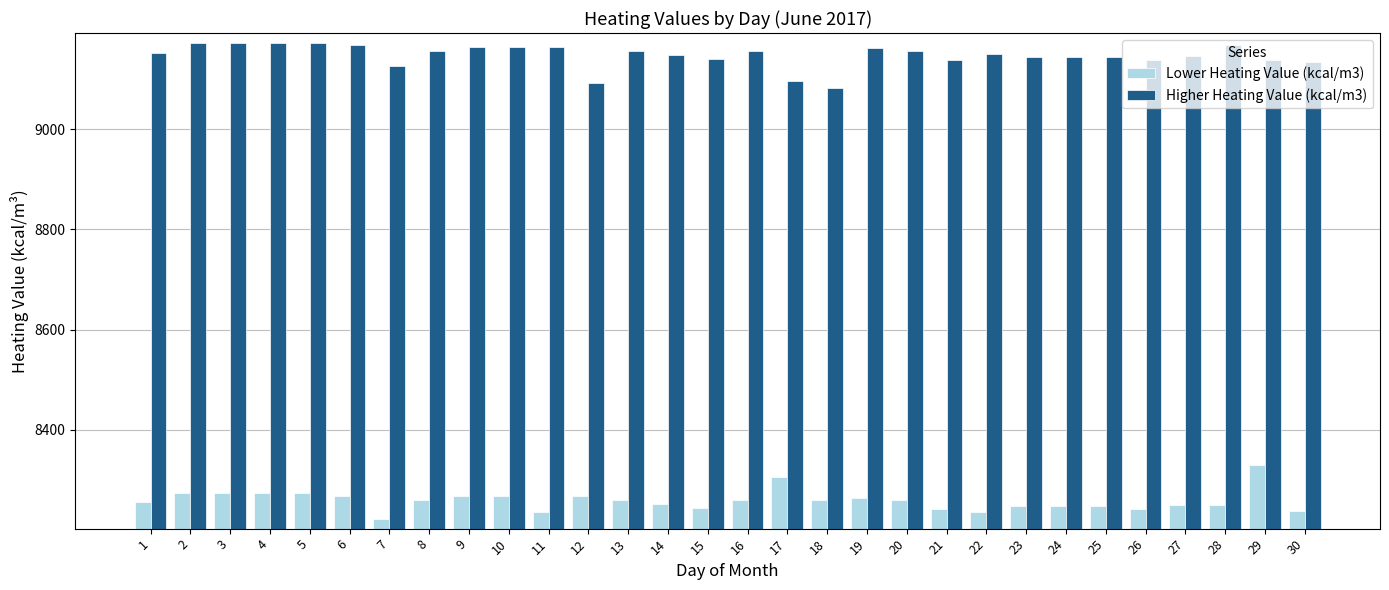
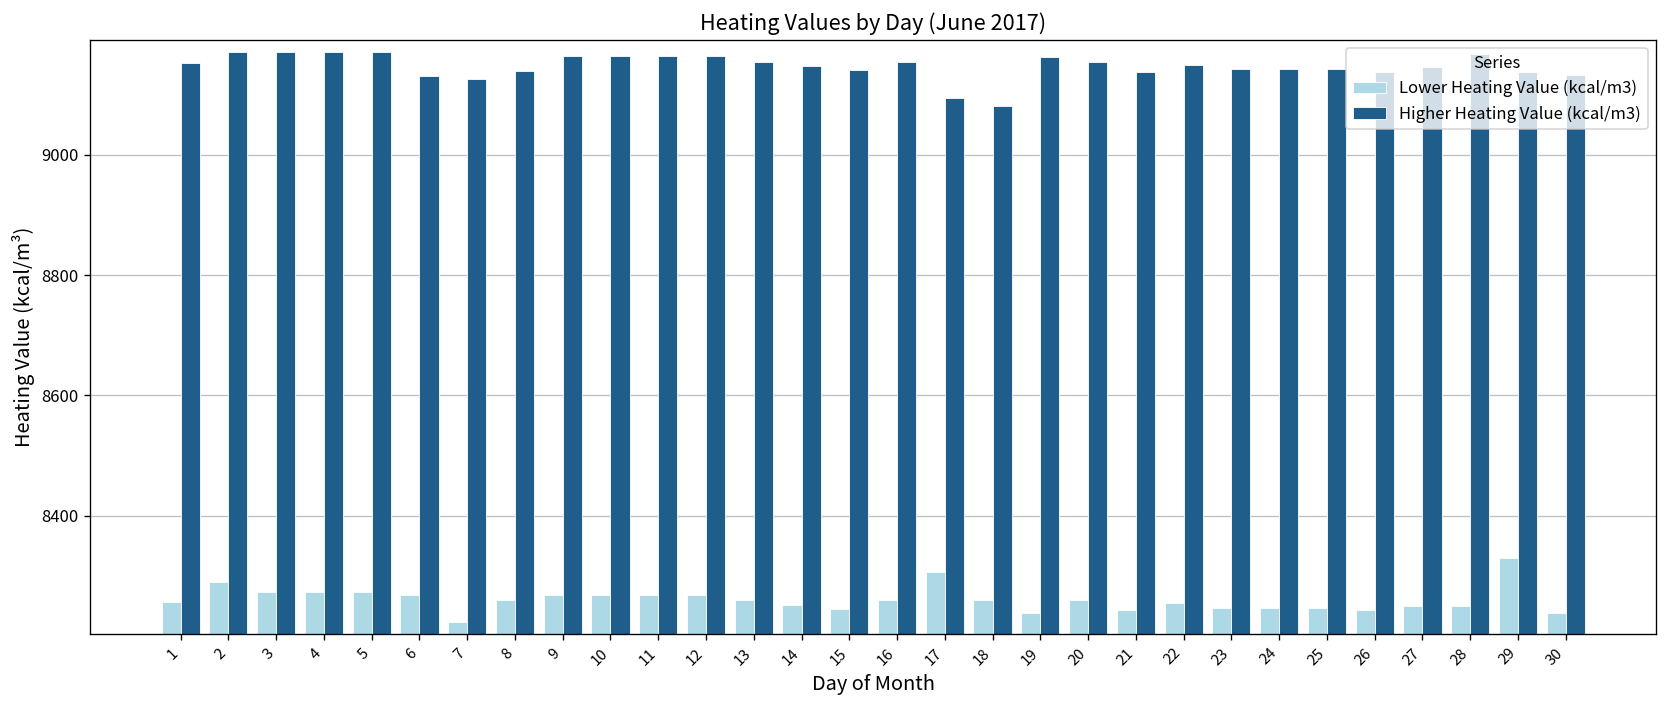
  {
    "Lower Heating Value (kcal/m3)": {
      "1": 8260,
-     "2": 8270,
+     "2": 8290,
      "3": 8270,
      "4": 8270,
      "5": 8270,
      "6": 8270,
      "7": 8220,
      "8": 8260,
      "9": 8270,
      "10": 8270,
-     "11": 8240,
+     "11": 8270,
      "12": 8270,
      "13": 8260,
      "14": 8250,
      "15": 8240,
      "16": 8260,
      "17": 8310,
      "18": 8260,
-     "19": 8260,
+     "19": 8240,
      "20": 8260,
      "21": 8240,
-     "22": 8240,
+     "22": 8250,
      "23": 8250,
      "24": 8250,
      "25": 8250,
      "26": 8240,
      "27": 8250,
      "28": 8250,
      "29": 8330,
      "30": 8240
    },
    "Higher Heating Value (kcal/m3)": {
      "1": 9150,
      "2": 9170,
      "3": 9170,
      "4": 9170,
      "5": 9170,
-     "6": 9170,
+     "6": 9130,
      "7": 9130,
-     "8": 9150,
+     "8": 9140,
      "9": 9160,
      "10": 9160,
      "11": 9160,
-     "12": 9090,
+     "12": 9160,
      "13": 9150,
      "14": 9150,
      "15": 9140,
      "16": 9150,
      "17": 9100,
      "18": 9080,
      "19": 9160,
      "20": 9150,
      "21": 9140,
      "22": 9150,
      "23": 9140,
      "24": 9140,
      "25": 9140
    }
  }
